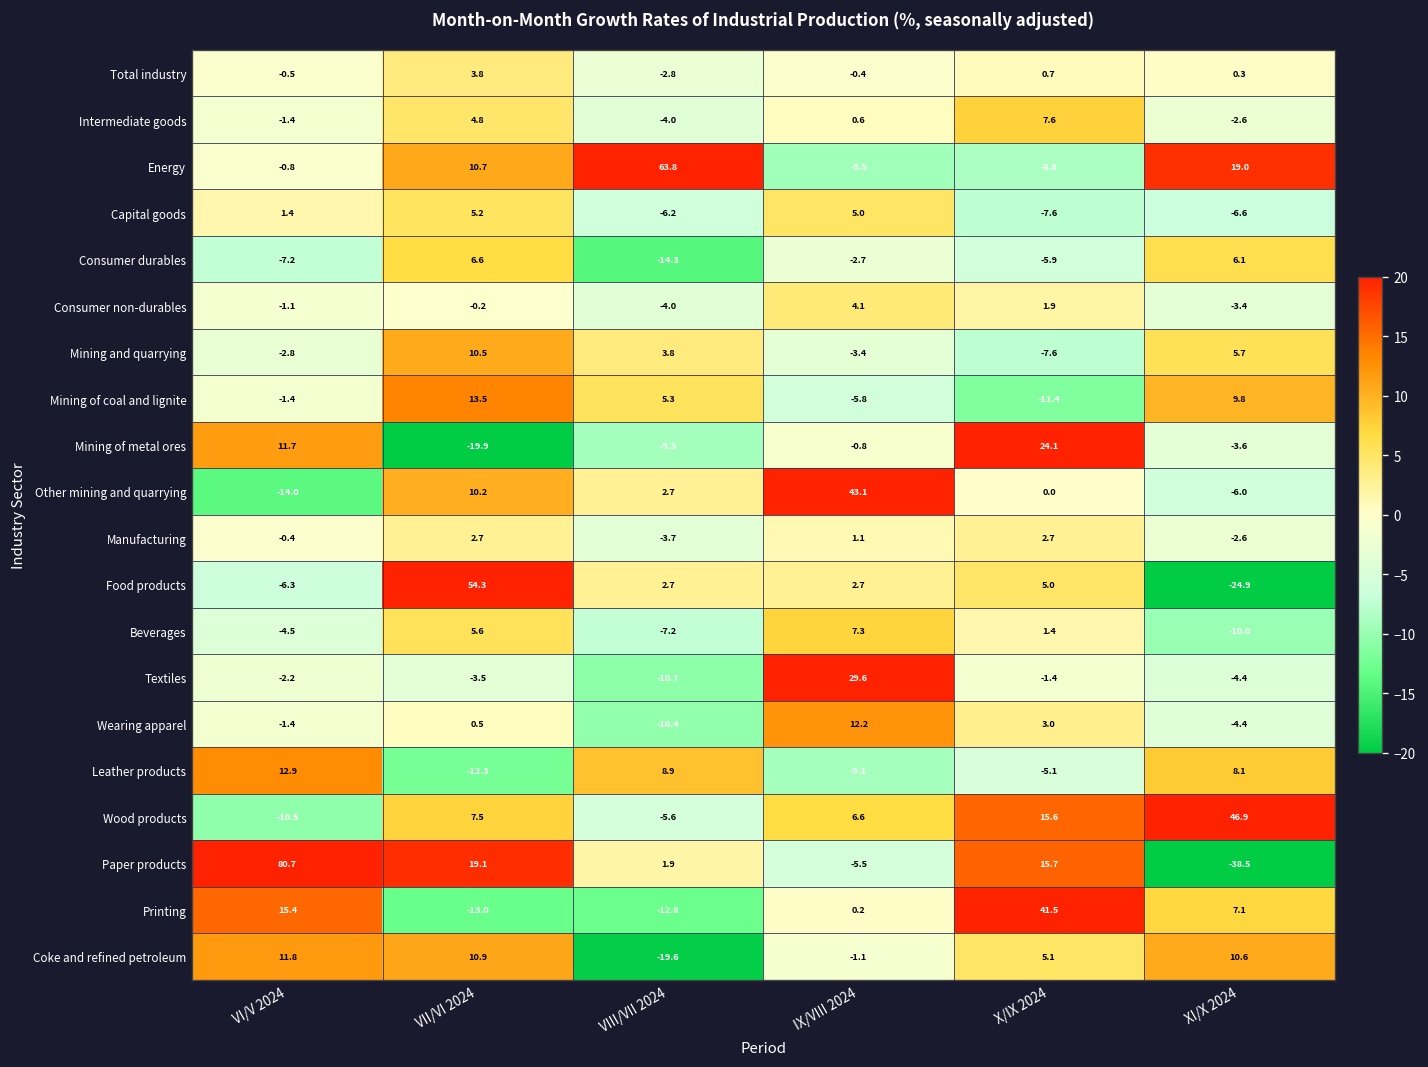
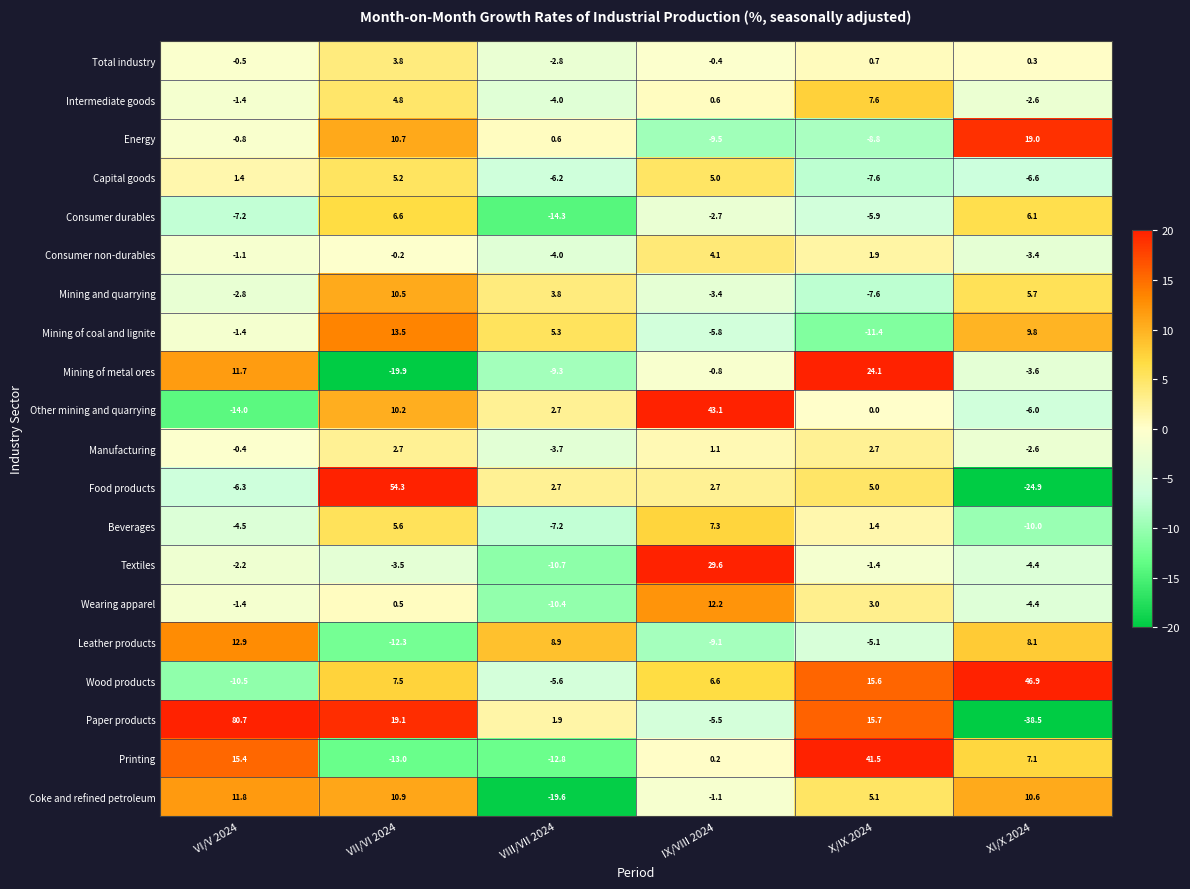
  {
    "Total industry": {
      "VI/V 2024": -0.5,
      "VII/VI 2024": 3.8,
      "VIII/VII 2024": -2.8,
      "IX/VIII 2024": -0.4,
      "X/IX 2024": 0.7,
      "XI/X 2024": 0.3
    },
    "Intermediate goods": {
      "VI/V 2024": -1.4,
      "VII/VI 2024": 4.8,
      "VIII/VII 2024": -4.0,
      "IX/VIII 2024": 0.6,
      "X/IX 2024": 7.6,
      "XI/X 2024": -2.6
    },
    "Energy": {
      "VI/V 2024": -0.8,
      "VII/VI 2024": 10.7,
-     "VIII/VII 2024": 63.8,
+     "VIII/VII 2024": 0.6,
      "IX/VIII 2024": -9.5,
      "X/IX 2024": -8.8,
      "XI/X 2024": 19.0
    },
    "Capital goods": {
      "VI/V 2024": 1.4,
      "VII/VI 2024": 5.2,
      "VIII/VII 2024": -6.2,
      "IX/VIII 2024": 5.0,
      "X/IX 2024": -7.6,
      "XI/X 2024": -6.6
    },
    "Consumer durables": {
      "VI/V 2024": -7.2,
      "VII/VI 2024": 6.6,
      "VIII/VII 2024": -14.3,
      "IX/VIII 2024": -2.7,
      "X/IX 2024": -5.9,
      "XI/X 2024": 6.1
    },
    "Consumer non-durables": {
      "VI/V 2024": -1.1,
      "VII/VI 2024": -0.2,
      "VIII/VII 2024": -4.0,
      "IX/VIII 2024": 4.1,
      "X/IX 2024": 1.9,
      "XI/X 2024": -3.4
    },
    "Mining and quarrying": {
      "VI/V 2024": -2.8,
      "VII/VI 2024": 10.5,
      "VIII/VII 2024": 3.8,
      "IX/VIII 2024": -3.4,
      "X/IX 2024": -7.6,
      "XI/X 2024": 5.7
    },
    "Mining of coal and lignite": {
      "VI/V 2024": -1.4,
      "VII/VI 2024": 13.5,
      "VIII/VII 2024": 5.3,
      "IX/VIII 2024": -5.8,
      "X/IX 2024": -11.4,
      "XI/X 2024": 9.8
    },
    "Mining of metal ores": {
      "VI/V 2024": 11.7,
      "VII/VI 2024": -19.9,
      "VIII/VII 2024": -9.3,
      "IX/VIII 2024": -0.8,
      "X/IX 2024": 24.1,
      "XI/X 2024": -3.6
    },
    "Other mining and quarrying": {
      "VI/V 2024": -14.0,
      "VII/VI 2024": 10.2,
      "VIII/VII 2024": 2.7,
      "IX/VIII 2024": 43.1,
      "X/IX 2024": 0.0,
      "XI/X 2024": -6.0
    },
    "Manufacturing": {
      "VI/V 2024": -0.4,
      "VII/VI 2024": 2.7,
      "VIII/VII 2024": -3.7,
      "IX/VIII 2024": 1.1,
      "X/IX 2024": 2.7,
      "XI/X 2024": -2.6
    },
    "Food products": {
      "VI/V 2024": -6.3,
      "VII/VI 2024": 54.3,
      "VIII/VII 2024": 2.7,
      "IX/VIII 2024": 2.7,
      "X/IX 2024": 5.0,
      "XI/X 2024": -24.9
    },
    "Beverages": {
      "VI/V 2024": -4.5,
      "VII/VI 2024": 5.6,
      "VIII/VII 2024": -7.2,
      "IX/VIII 2024": 7.3,
      "X/IX 2024": 1.4,
      "XI/X 2024": -10.0
    },
    "Textiles": {
      "VI/V 2024": -2.2,
      "VII/VI 2024": -3.5,
      "VIII/VII 2024": -10.7,
      "IX/VIII 2024": 29.6,
      "X/IX 2024": -1.4,
      "XI/X 2024": -4.4
    },
    "Wearing apparel": {
      "VI/V 2024": -1.4,
      "VII/VI 2024": 0.5,
      "VIII/VII 2024": -10.4,
      "IX/VIII 2024": 12.2,
      "X/IX 2024": 3.0,
      "XI/X 2024": -4.4
    },
    "Leather products": {
      "VI/V 2024": 12.9,
      "VII/VI 2024": -12.3,
      "VIII/VII 2024": 8.9,
      "IX/VIII 2024": -9.1,
      "X/IX 2024": -5.1,
      "XI/X 2024": 8.1
    },
    "Wood products": {
      "VI/V 2024": -10.5,
      "VII/VI 2024": 7.5,
      "VIII/VII 2024": -5.6,
      "IX/VIII 2024": 6.6,
      "X/IX 2024": 15.6,
      "XI/X 2024": 46.9
    },
    "Paper products": {
      "VI/V 2024": 80.7,
      "VII/VI 2024": 19.1,
      "VIII/VII 2024": 1.9,
      "IX/VIII 2024": -5.5,
      "X/IX 2024": 15.7,
      "XI/X 2024": -38.5
    },
    "Printing": {
      "VI/V 2024": 15.4,
      "VII/VI 2024": -13.0,
      "VIII/VII 2024": -12.8,
      "IX/VIII 2024": 0.2,
      "X/IX 2024": 41.5,
      "XI/X 2024": 7.1
    },
    "Coke and refined petroleum": {
      "VI/V 2024": 11.8,
      "VII/VI 2024": 10.9,
      "VIII/VII 2024": -19.6,
      "IX/VIII 2024": -1.1,
      "X/IX 2024": 5.1,
      "XI/X 2024": 10.6
    }
  }
